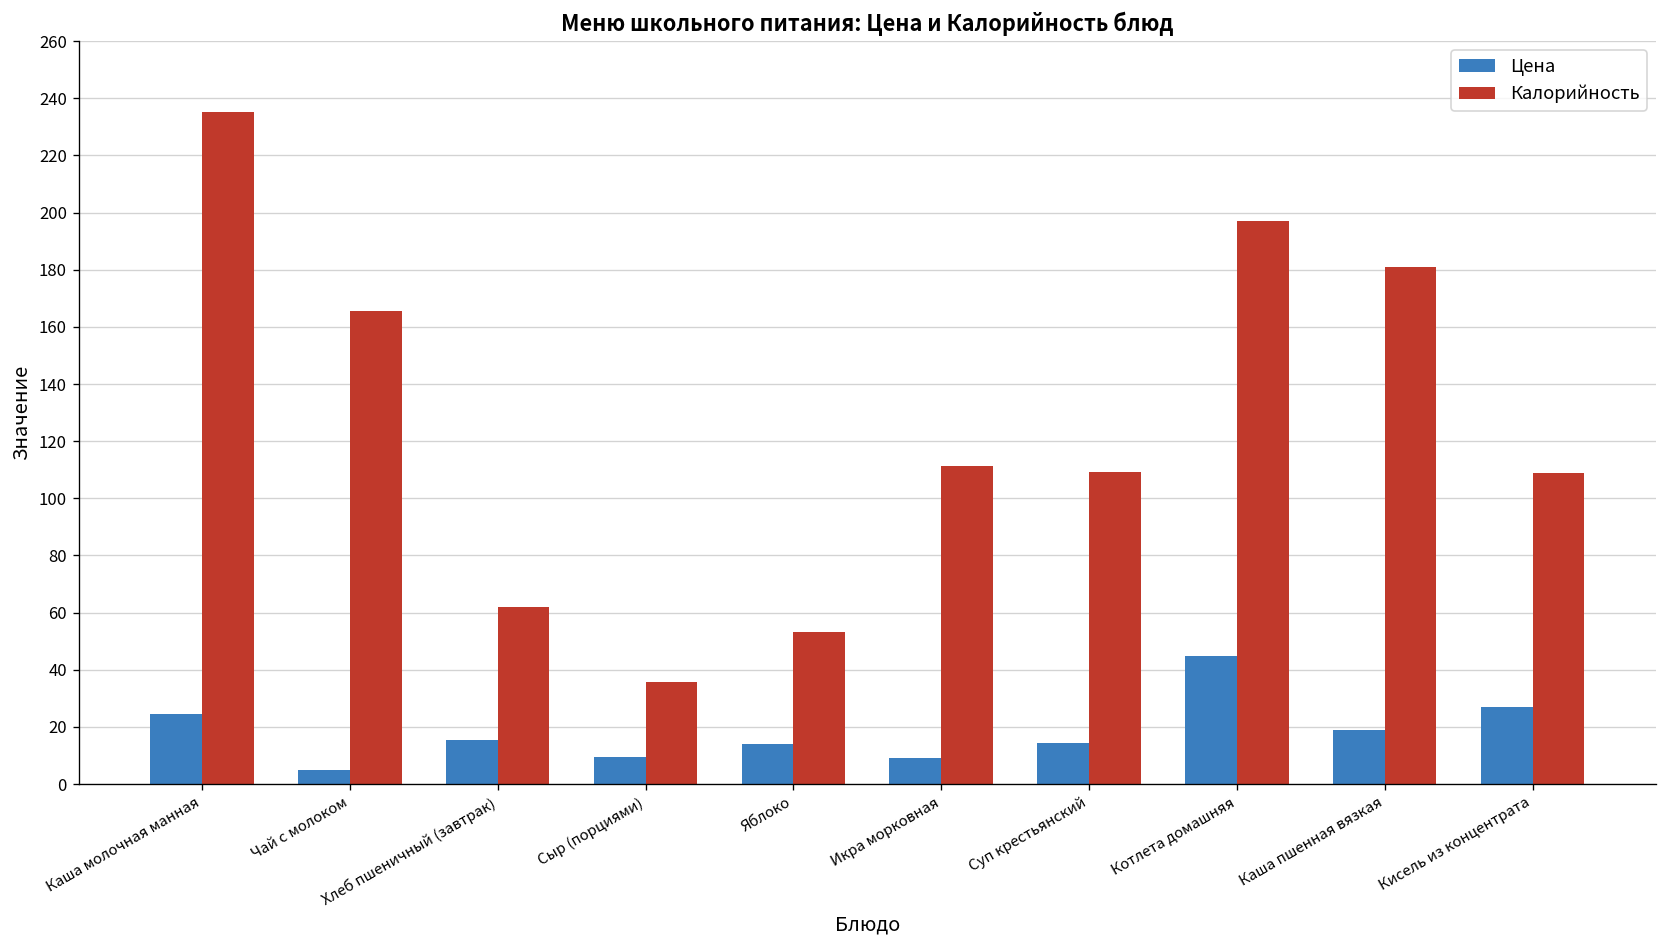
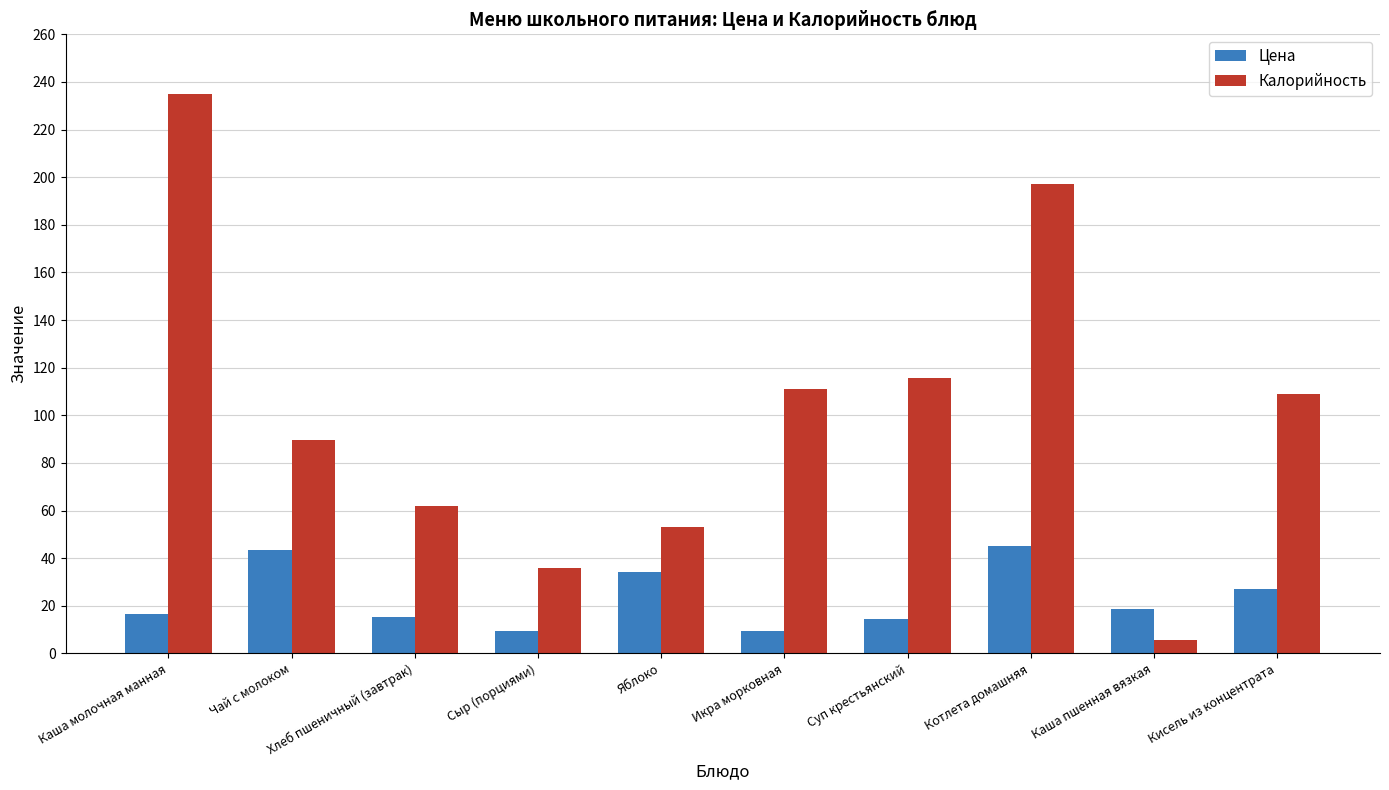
  {
    "Цена": {
-     "Каша молочная манная": 25,
-     "Чай с молоком": 5,
+     "Каша молочная манная": 16,
+     "Чай с молоком": 44,
      "Хлеб пшеничный (завтрак)": 15,
      "Сыр (порциями)": 10,
-     "Яблоко": 14,
+     "Яблоко": 34,
      "Икра морковная": 9,
      "Суп крестьянский": 15,
      "Котлета домашняя": 45,
      "Каша пшенная вязкая": 19,
      "Кисель из концентрата": 27
    },
    "Калорийность": {
      "Каша молочная манная": 235,
-     "Чай с молоком": 165,
+     "Чай с молоком": 90,
      "Хлеб пшеничный (завтрак)": 62,
      "Сыр (порциями)": 36,
      "Яблоко": 53,
      "Икра морковная": 111,
-     "Суп крестьянский": 109,
+     "Суп крестьянский": 116,
      "Котлета домашняя": 197,
-     "Каша пшенная вязкая": 181,
+     "Каша пшенная вязкая": 5,
      "Кисель из концентрата": 109
    }
  }
